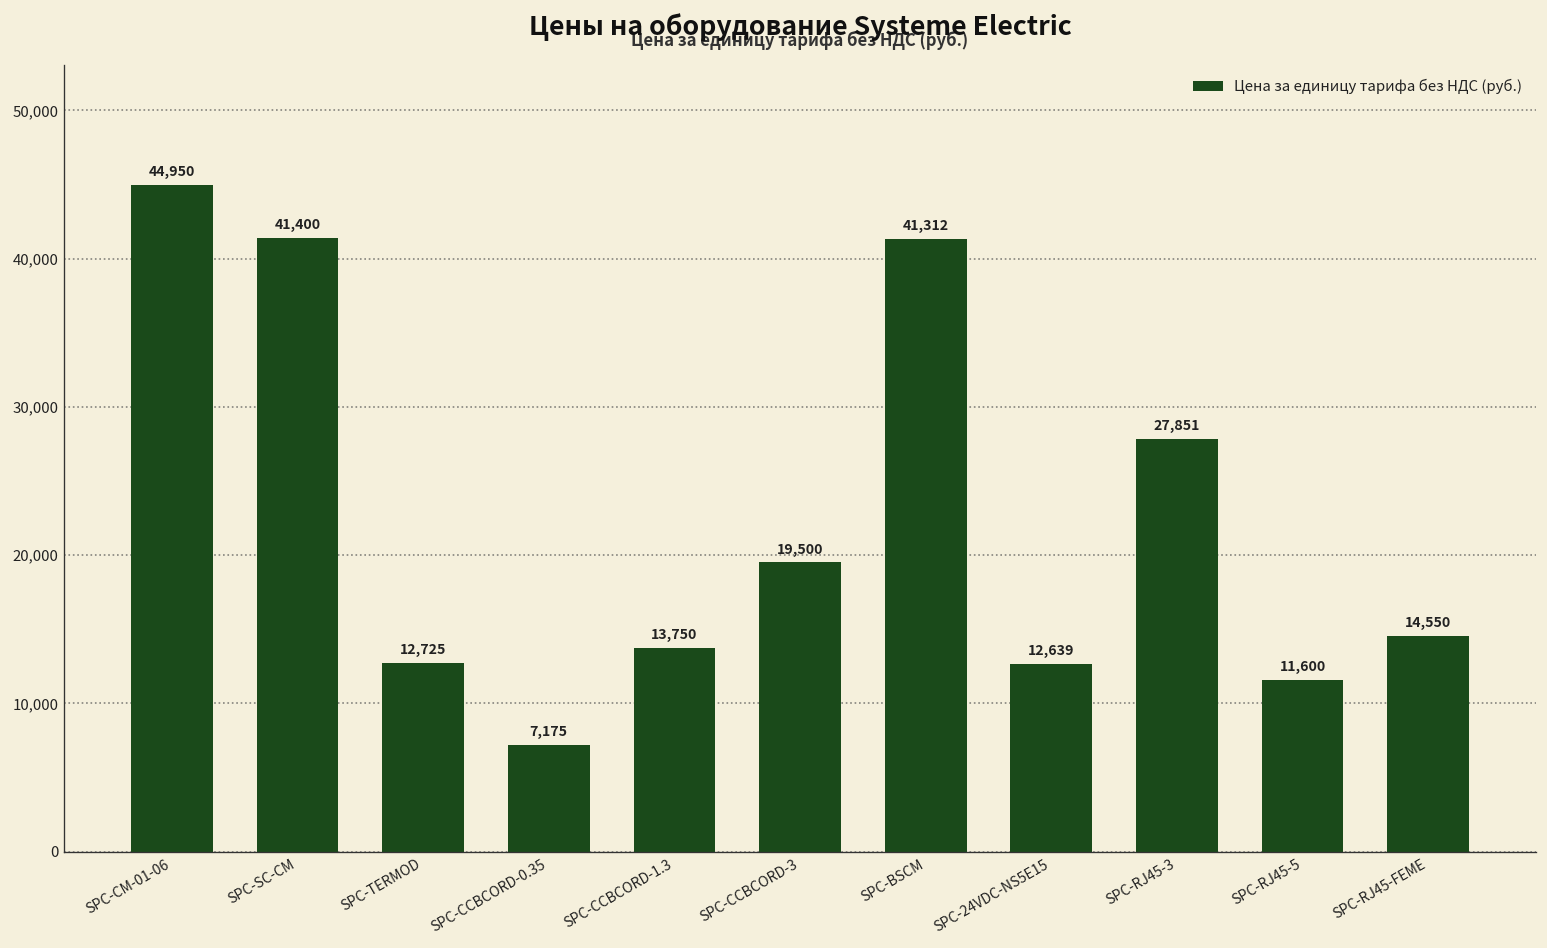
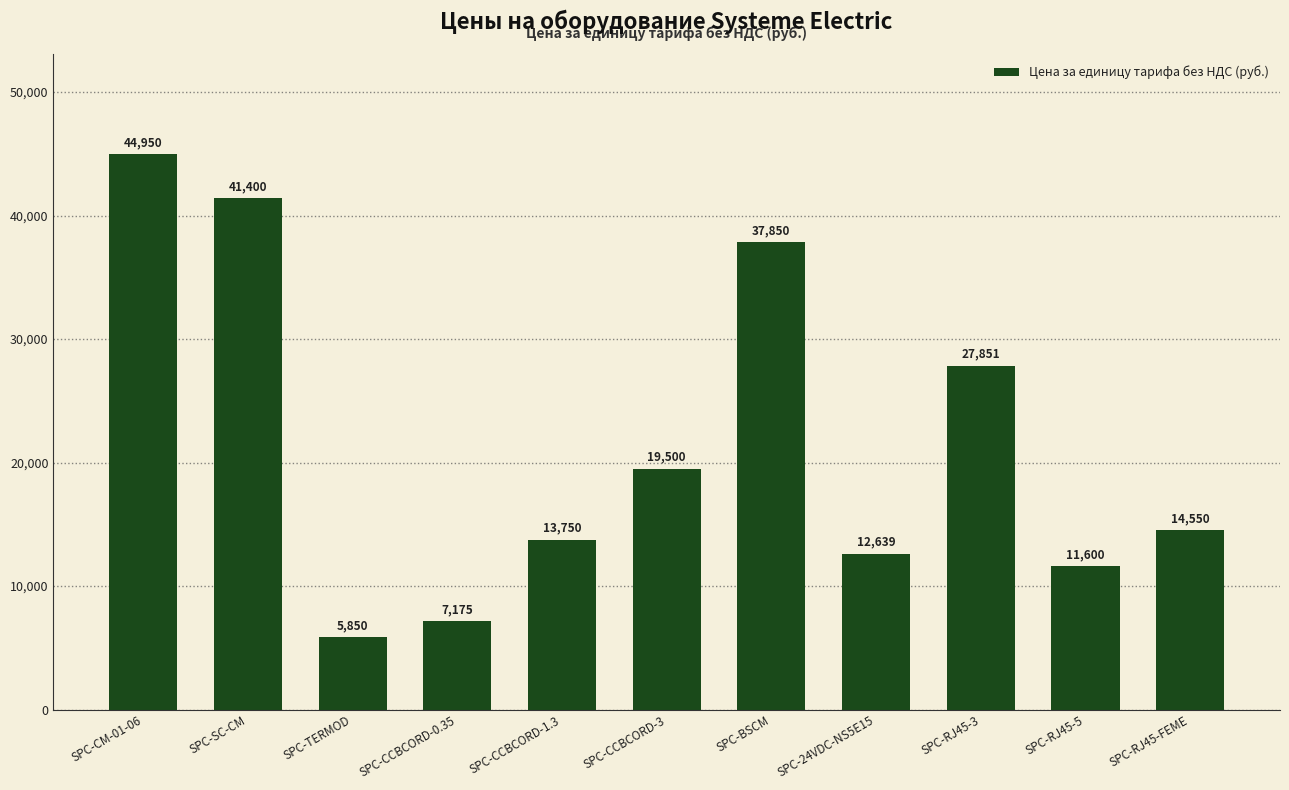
  {
    "SPC-CM-01-06": "44,950",
    "SPC-SC-CM": "41,400",
-   "SPC-TERMOD": "12,725",
+   "SPC-TERMOD": "5,850",
    "SPC-CCBCORD-0.35": "7,175",
    "SPC-CCBCORD-1.3": "13,750",
    "SPC-CCBCORD-3": "19,500",
-   "SPC-BSCM": "41,312",
+   "SPC-BSCM": "37,850",
    "SPC-24VDC-NS5E15": "12,639",
    "SPC-RJ45-3": "27,851",
    "SPC-RJ45-5": "11,600",
    "SPC-RJ45-FEME": "14,550"
  }
